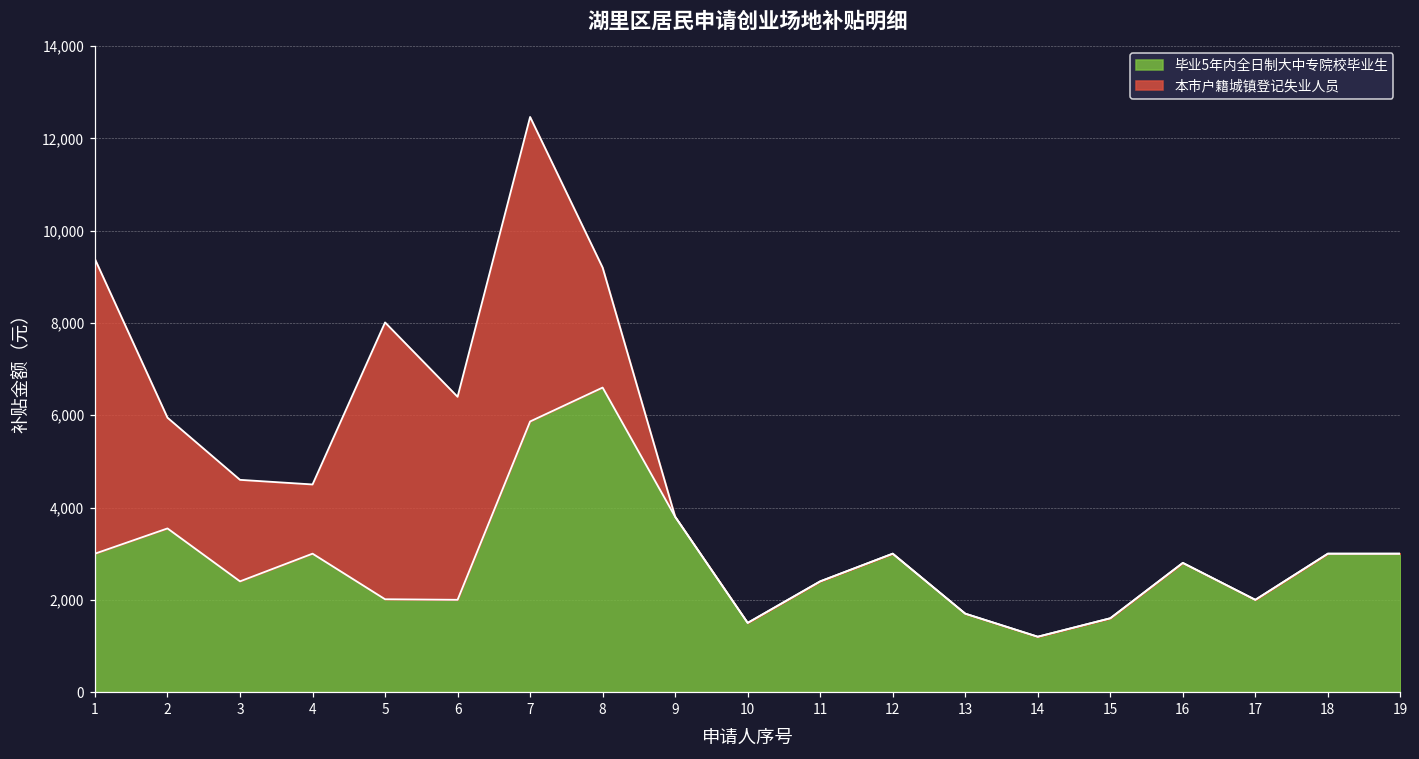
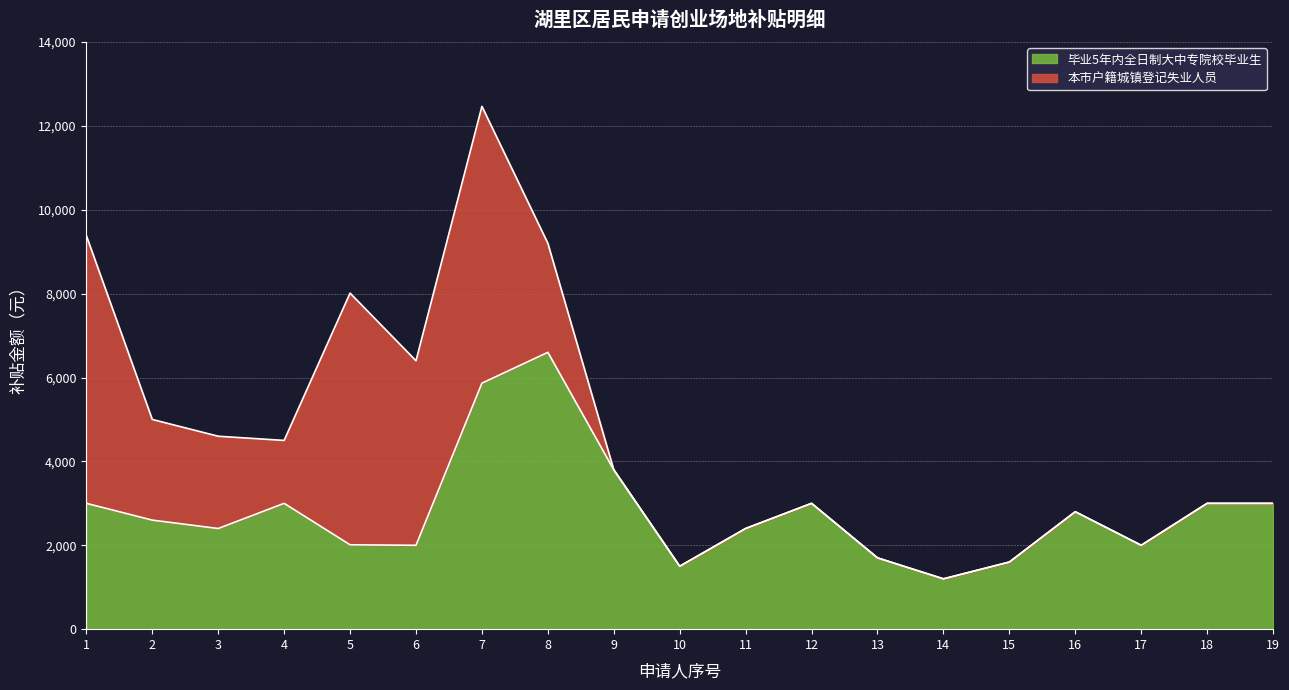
  {
    "毕业5年内全日制大中专院校毕业生": {
      "1": "3,000",
-     "2": "3,500",
+     "2": "2,600",
      "3": "2,400",
      "4": "3,000",
      "5": "2,000",
      "6": "2,000",
      "7": "5,900",
      "8": "6,600"
    },
    "本市户籍城镇登记失业人员": {
      "1": "6,400",
      "2": "2,400",
      "3": "2,200",
      "4": "1,500",
      "5": "6,000",
      "6": "4,400",
      "7": "6,600",
      "8": "2,600"
    }
  }
